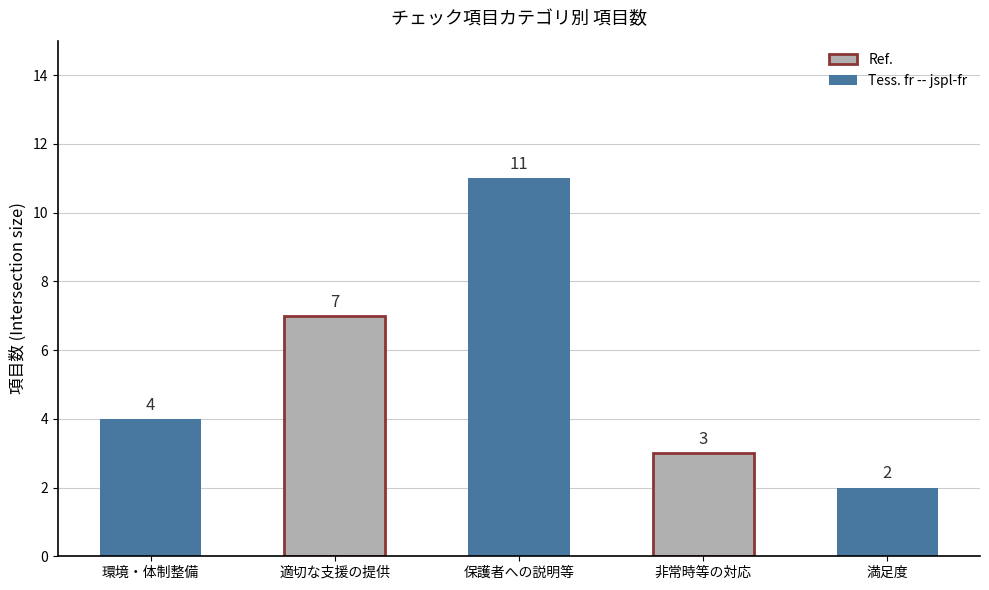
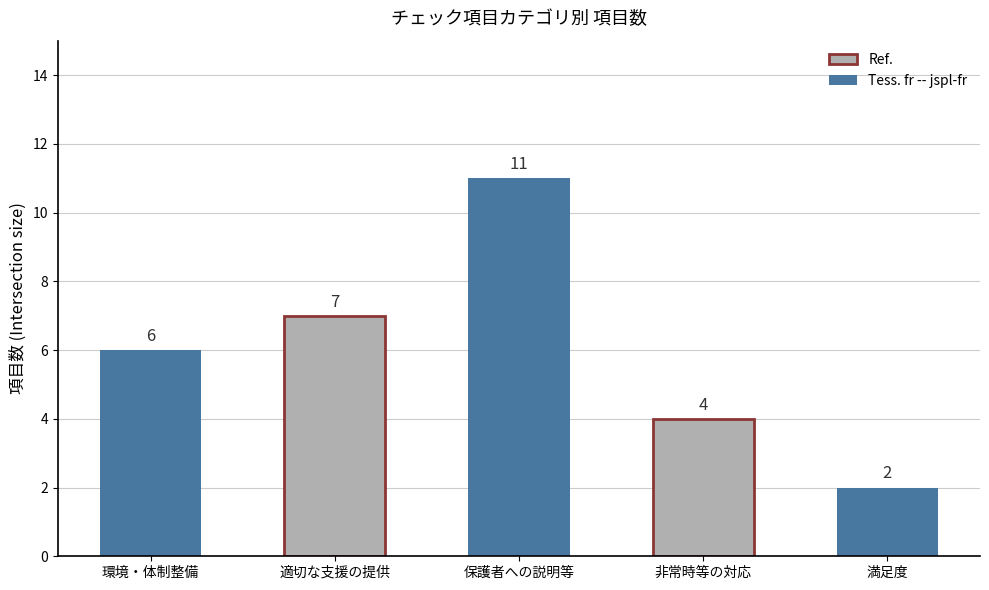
  {
-   "環境・体制整備": 4,
+   "環境・体制整備": 6,
    "適切な支援の提供": 7,
    "保護者への説明等": 11,
-   "非常時等の対応": 3,
+   "非常時等の対応": 4,
    "満足度": 2
  }
